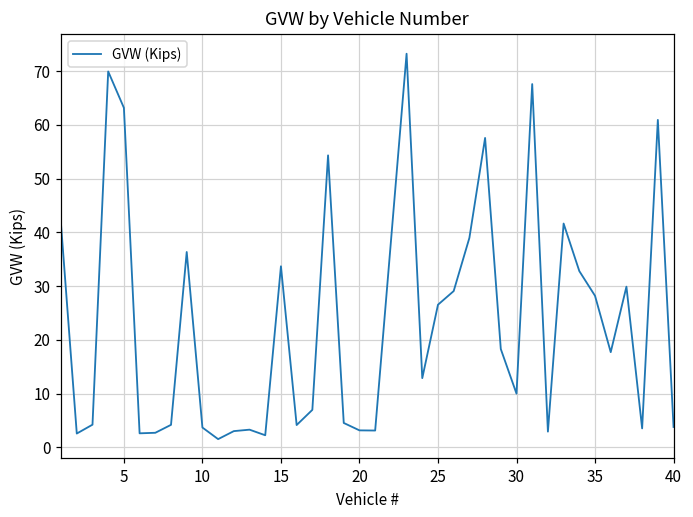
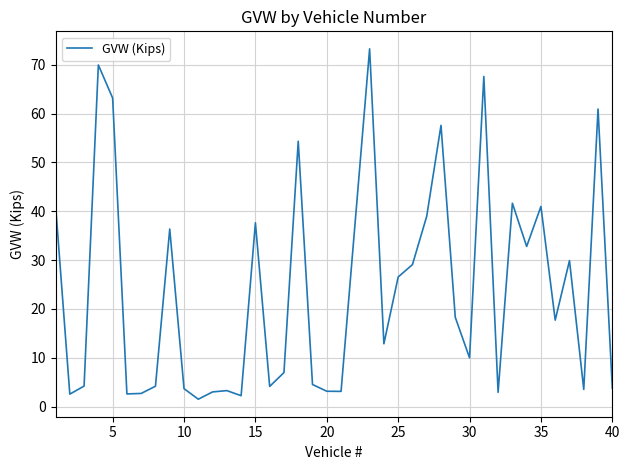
  {
    "5": 63,
    "10": 4,
-   "15": 34,
+   "15": 38,
    "20": 3,
    "25": 27,
    "30": 10,
-   "35": 28,
+   "35": 41,
    "40": 4
  }
